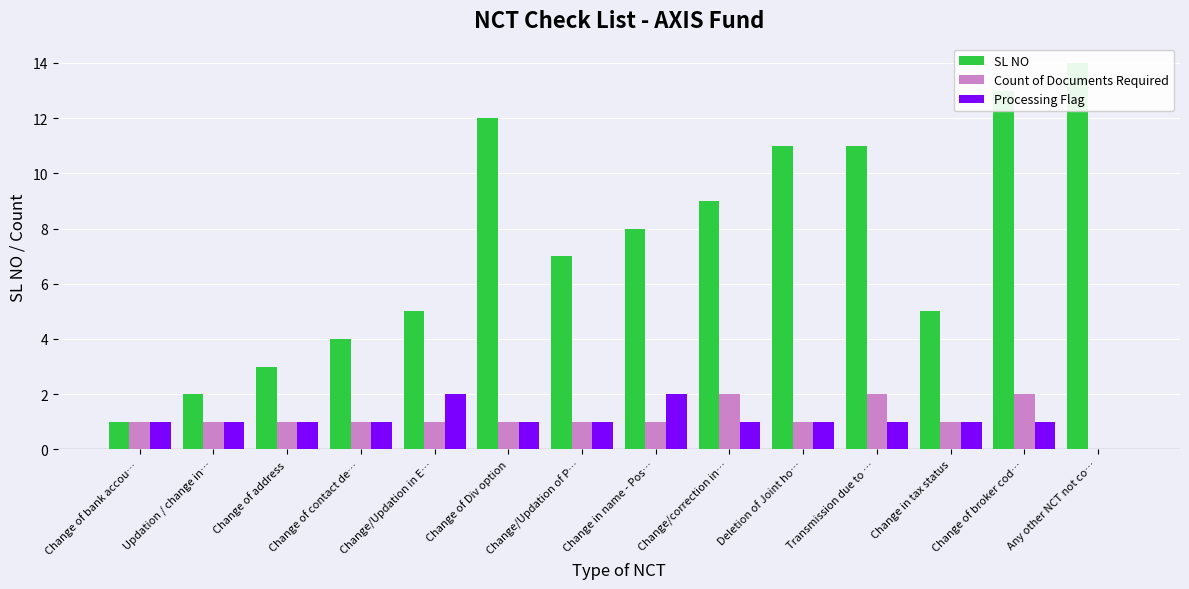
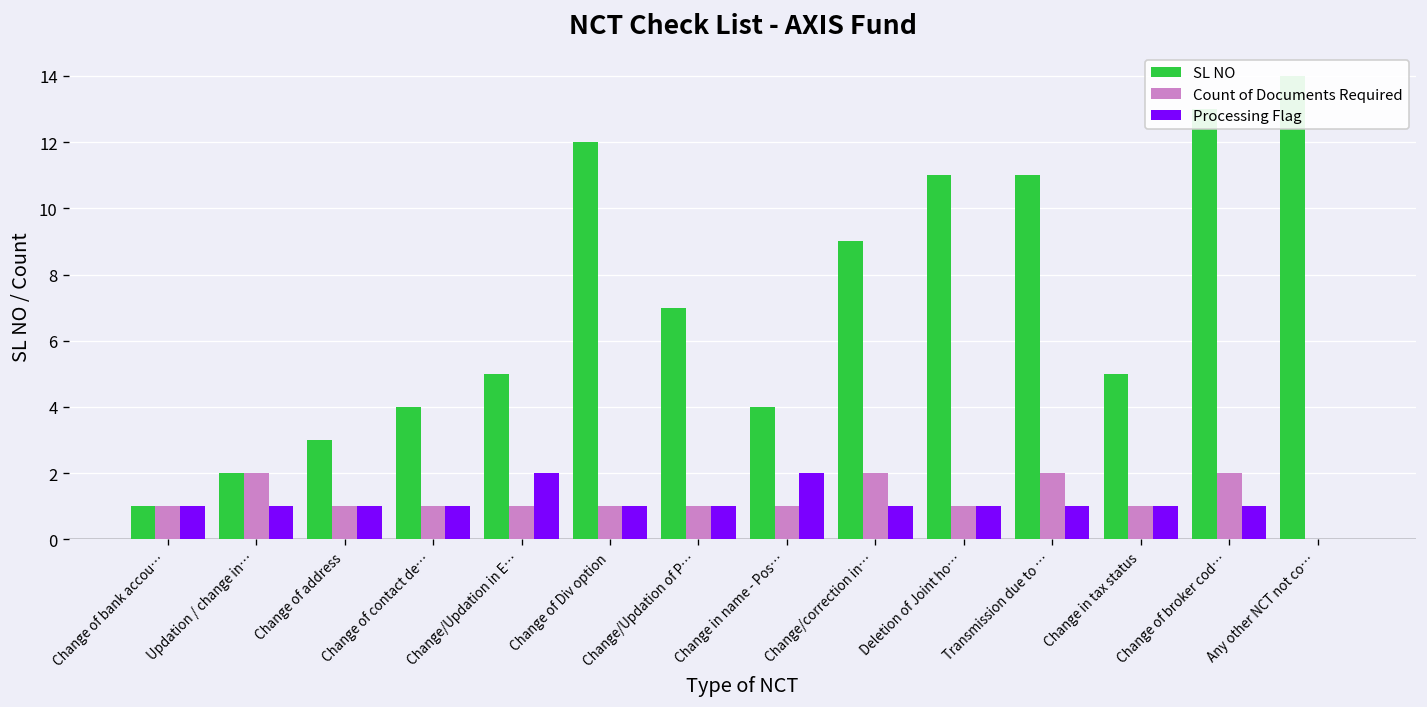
  {
    "SL NO": {
      "Change of bank accou…": 1,
      "Updation / change in…": 2,
      "Change of address": 3,
      "Change of contact de…": 4,
      "Change/Updation in E…": 5,
      "Change of Div option": 12,
      "Change/Updation of P…": 7,
-     "Change in name - Pos…": 8,
+     "Change in name - Pos…": 4,
      "Change/correction in…": 9,
      "Deletion of Joint ho…": 11,
      "Transmission due to …": 11,
      "Change in tax status": 5
    },
    "Count of Documents Required": {
      "Change of bank accou…": 1,
-     "Updation / change in…": 1,
+     "Updation / change in…": 2,
      "Change of address": 1,
      "Change of contact de…": 1,
      "Change/Updation in E…": 1,
      "Change of Div option": 1,
      "Change/Updation of P…": 1,
      "Change in name - Pos…": 1,
      "Change/correction in…": 2,
      "Deletion of Joint ho…": 1,
      "Transmission due to …": 2,
      "Change in tax status": 1,
      "Change of broker cod…": 2,
      "Any other NCT not co…": 0
    },
    "Processing Flag": {
      "Change of bank accou…": 1,
      "Updation / change in…": 1,
      "Change of address": 1,
      "Change of contact de…": 1,
      "Change/Updation in E…": 2,
      "Change of Div option": 1,
      "Change/Updation of P…": 1,
      "Change in name - Pos…": 2,
      "Change/correction in…": 1,
      "Deletion of Joint ho…": 1,
      "Transmission due to …": 1,
      "Change in tax status": 1,
      "Change of broker cod…": 1,
      "Any other NCT not co…": 0
    }
  }
